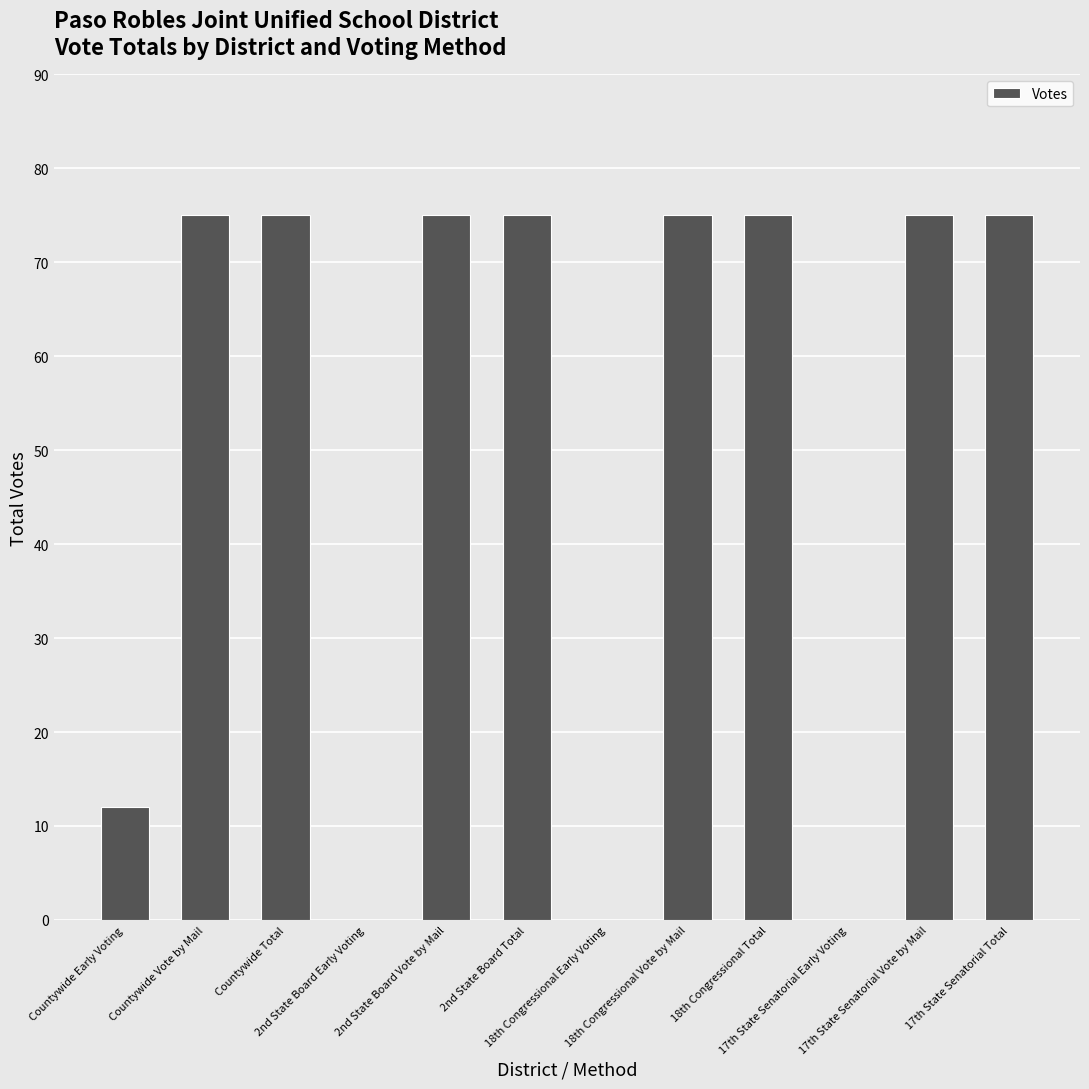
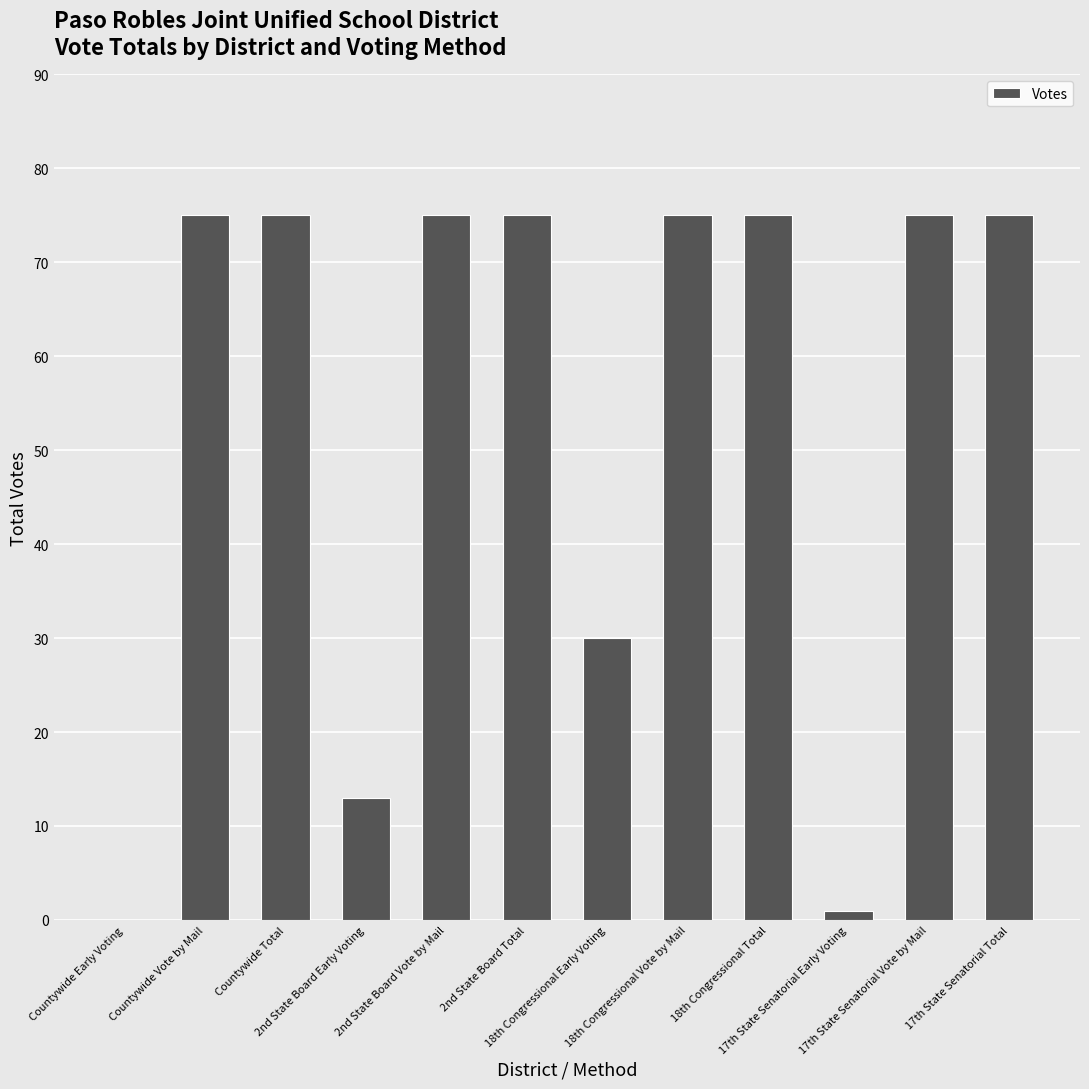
  {
-   "Countywide Early Voting": 12,
+   "Countywide Early Voting": 0,
    "Countywide Vote by Mail": 75,
    "Countywide Total": 75,
-   "2nd State Board Early Voting": 0,
+   "2nd State Board Early Voting": 13,
    "2nd State Board Vote by Mail": 75,
    "2nd State Board Total": 75,
-   "18th Congressional Early Voting": 0,
+   "18th Congressional Early Voting": 30,
    "18th Congressional Vote by Mail": 75,
    "18th Congressional Total": 75,
-   "17th State Senatorial Early Voting": 0,
+   "17th State Senatorial Early Voting": 1,
    "17th State Senatorial Vote by Mail": 75,
    "17th State Senatorial Total": 75
  }
